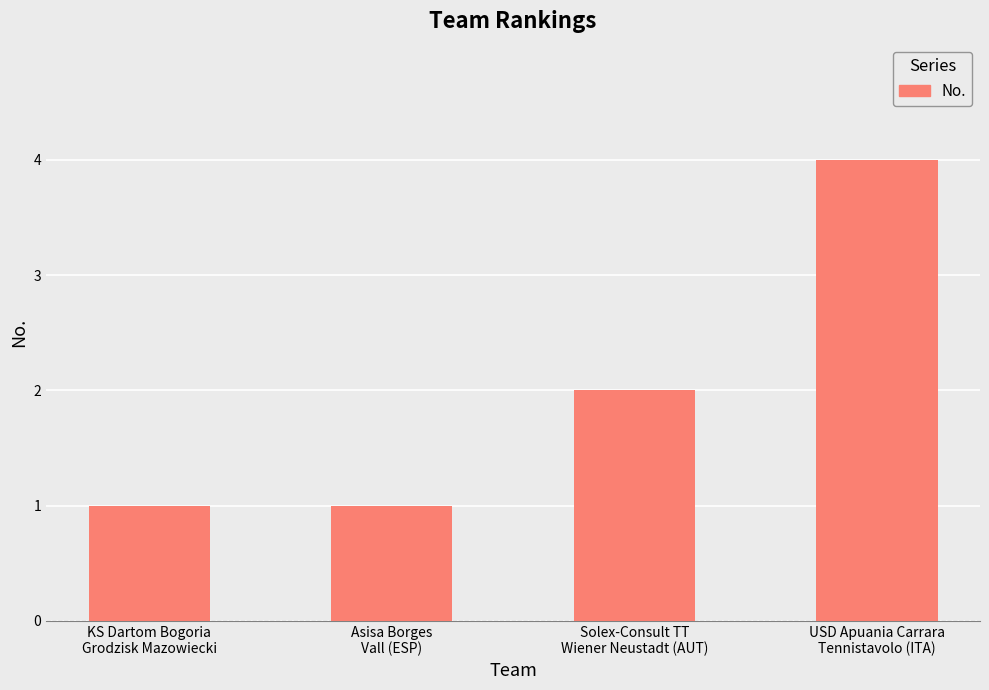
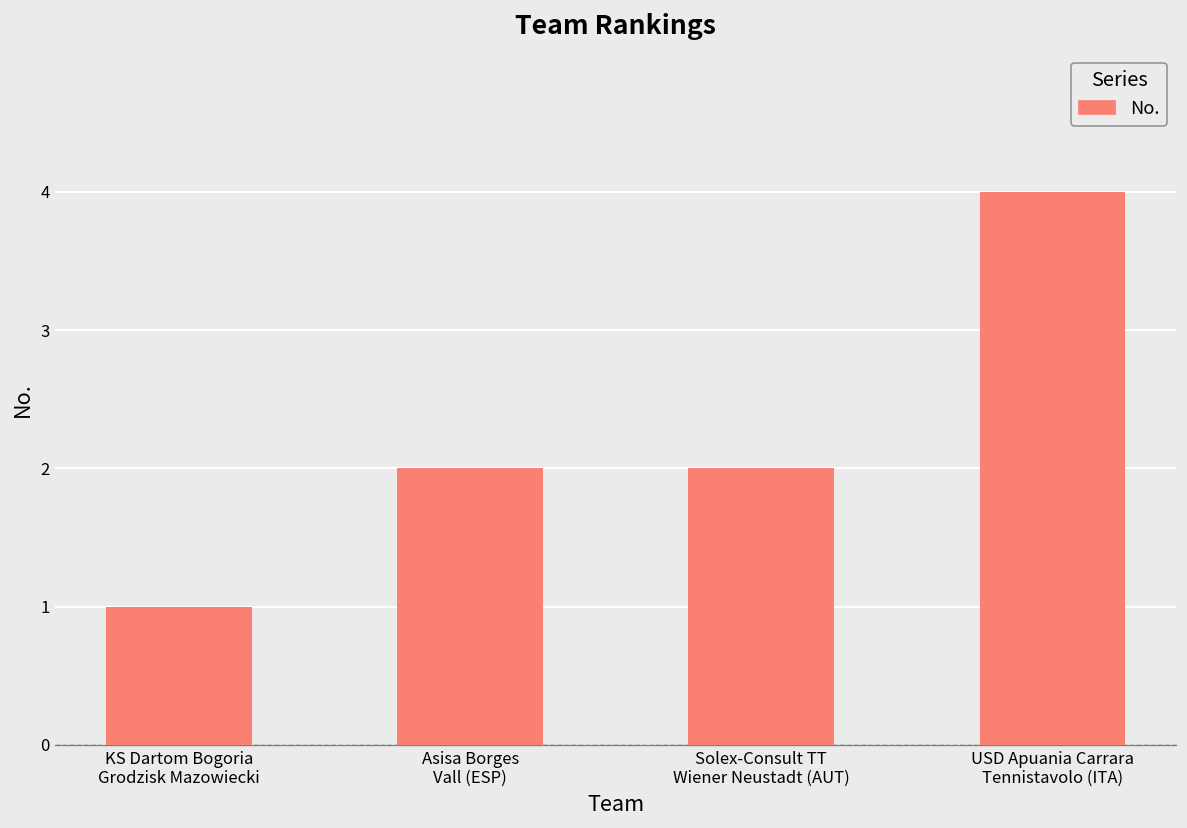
  {
    "KS Dartom Bogoria Grodzisk Mazowiecki": 1,
-   "Asisa Borges Vall (ESP)": 1,
+   "Asisa Borges Vall (ESP)": 2,
    "Solex-Consult TT Wiener Neustadt (AUT)": 2,
    "USD Apuania Carrara Tennistavolo (ITA)": 4
  }
